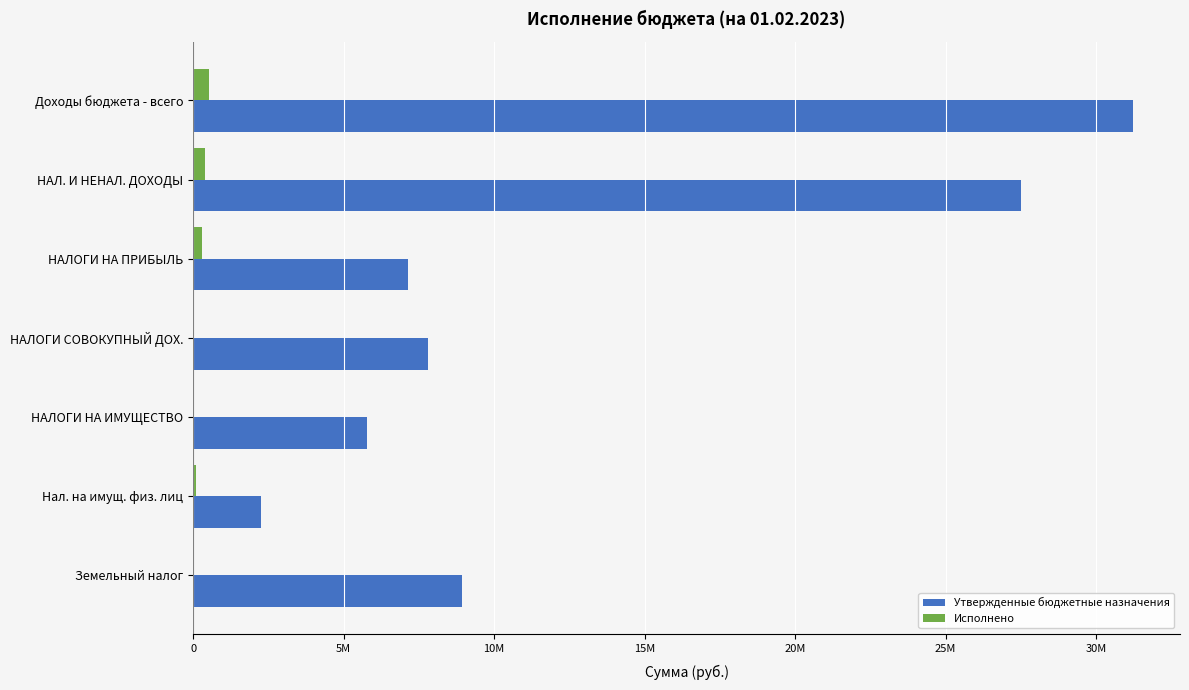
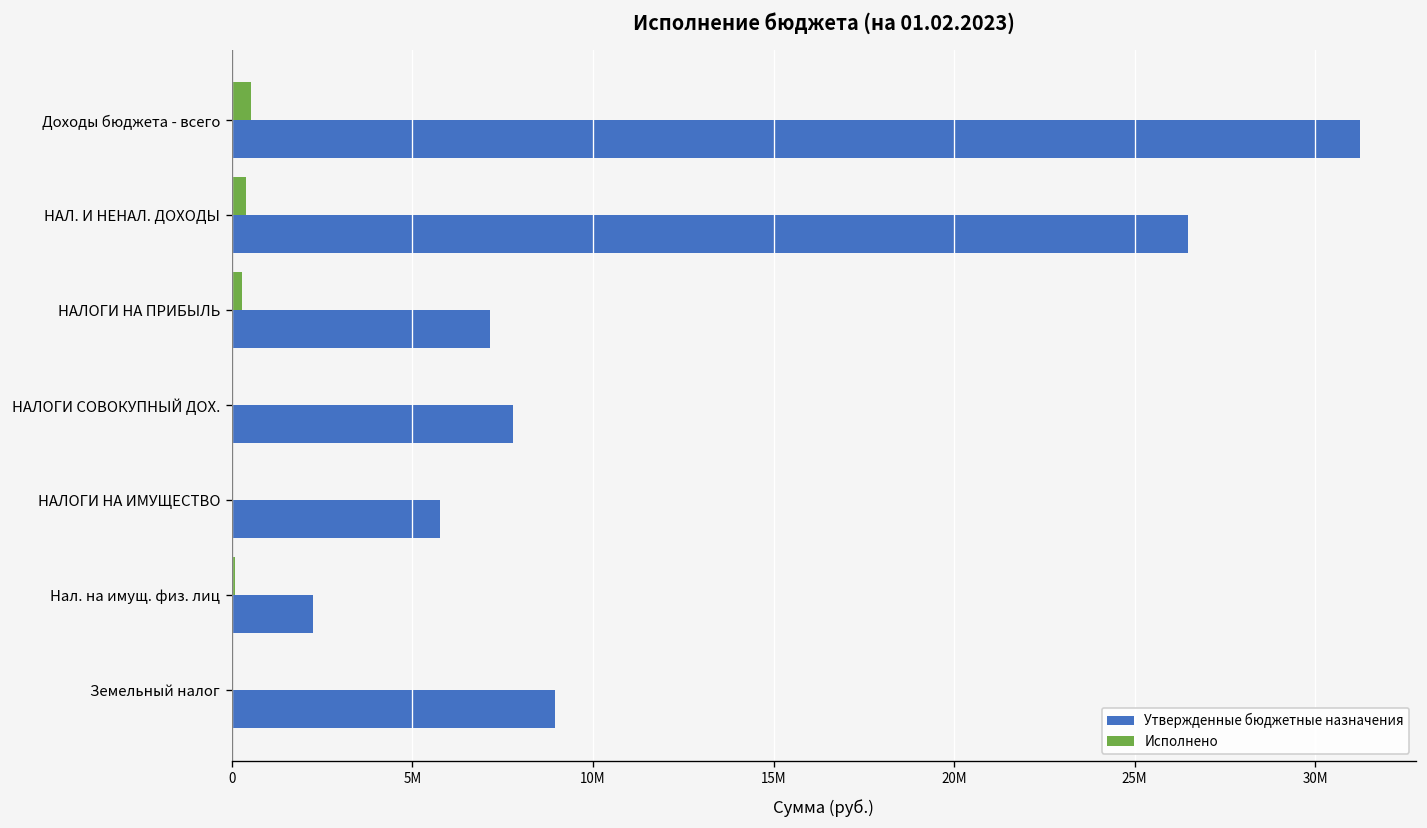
  {
    "Утвержденные бюджетные назначения": {
      "Доходы бюджета - всего": 31200000,
-     "НАЛ. И НЕНАЛ. ДОХОДЫ": 27500000,
+     "НАЛ. И НЕНАЛ. ДОХОДЫ": 26500000,
      "НАЛОГИ НА ПРИБЫЛЬ": 7200000,
      "НАЛОГИ СОВОКУПНЫЙ ДОХ.": 7800000,
      "НАЛОГИ НА ИМУЩЕСТВО": 5800000,
      "Нал. на имущ. физ. лиц": 2200000,
      "Земельный налог": 8900000
    },
    "Исполнено": {
      "Доходы бюджета - всего": 500000,
      "НАЛ. И НЕНАЛ. ДОХОДЫ": 400000,
      "НАЛОГИ НА ПРИБЫЛЬ": 300000,
      "НАЛОГИ СОВОКУПНЫЙ ДОХ.": 0,
      "Нал. на имущ. физ. лиц": 100000,
      "Земельный налог": 0
    }
  }
